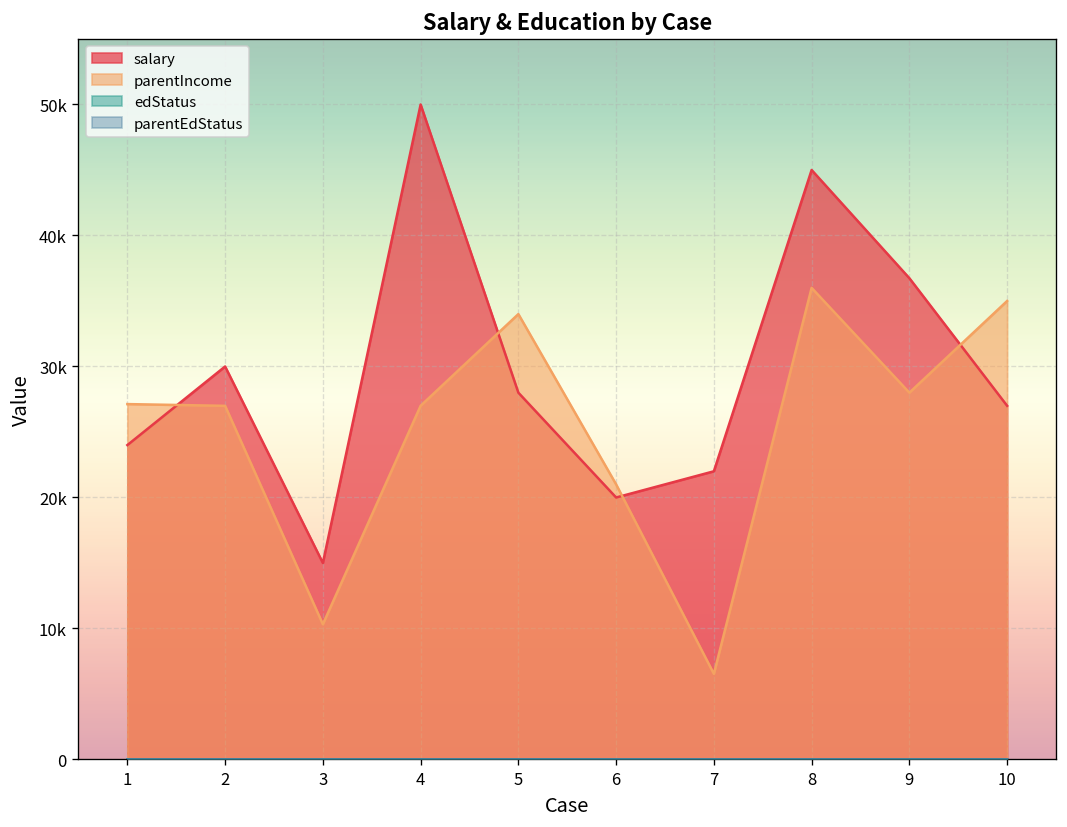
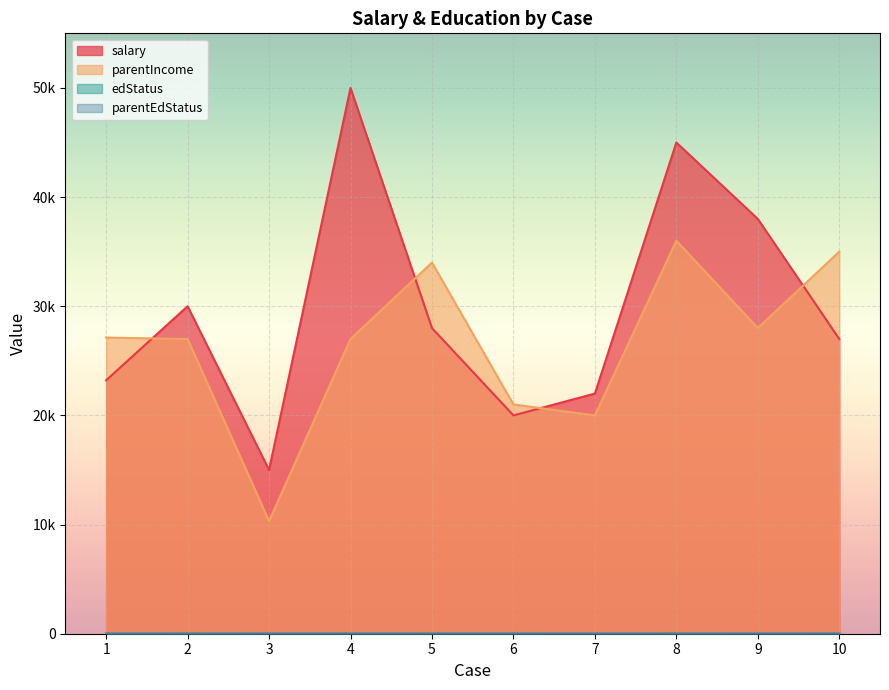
  {
    "salary": {
-     "1": 24000,
+     "1": 23200,
      "2": 30000,
      "3": 15000,
      "4": 50000,
      "5": 28000,
      "6": 20000,
      "7": 22000,
      "8": 45000,
-     "9": 36700,
+     "9": 38000,
      "10": 27000
    },
    "parentIncome": {
      "1": 27100,
      "2": 27000,
      "3": 10300,
      "4": 27000,
      "5": 34000,
      "6": 21000,
-     "7": 6500,
+     "7": 20000,
      "8": 36000,
      "9": 28000,
      "10": 35000
    },
    "parentEdStatus": {
      "1": 0,
      "2": 0,
      "3": 0,
      "4": 0,
      "5": 0,
      "6": 0,
      "7": 0,
      "8": 0,
      "9": 0,
      "10": 0
    }
  }
